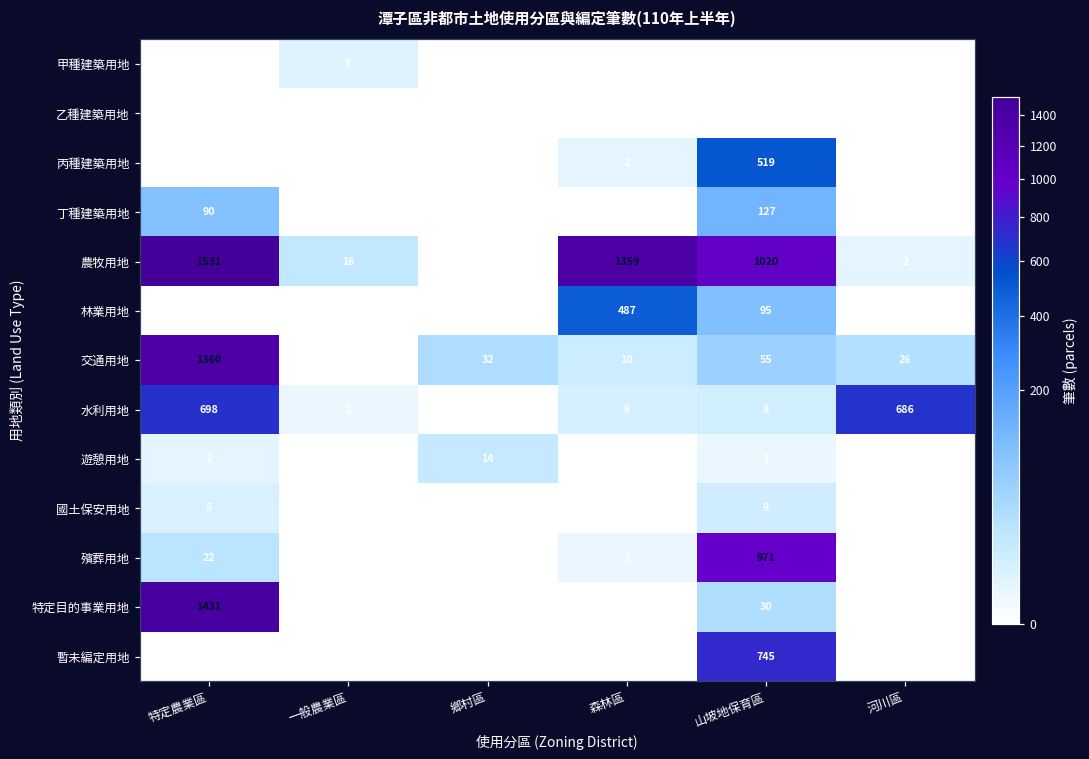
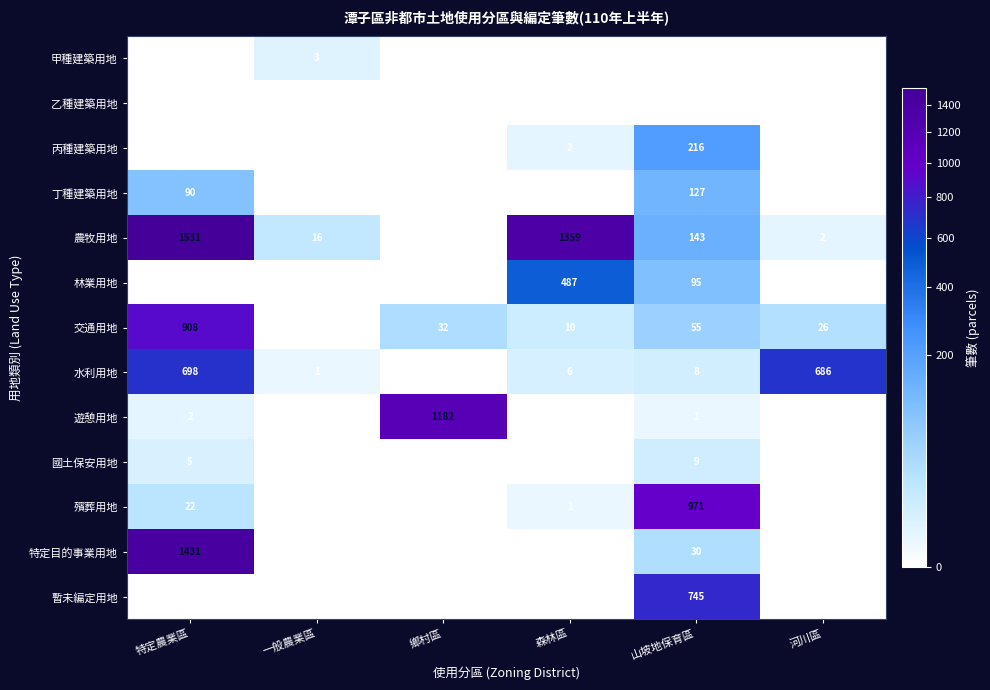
  {
    "丙種建築用地": {
-     "山坡地保育區": 519
+     "山坡地保育區": 216
    },
    "丁種建築用地": {
      "特定農業區": 90,
      "山坡地保育區": 127
    },
    "農牧用地": {
      "特定農業區": 1531,
      "一般農業區": 16,
      "森林區": 1359,
-     "山坡地保育區": 1020
+     "山坡地保育區": 143
    },
    "林業用地": {
      "森林區": 487,
      "山坡地保育區": 95
    },
    "交通用地": {
-     "特定農業區": 1360,
+     "特定農業區": 908,
      "鄉村區": 32,
      "森林區": 10,
      "山坡地保育區": 55,
      "河川區": 26
    },
    "水利用地": {
      "特定農業區": 698,
      "河川區": 686
    },
    "遊憩用地": {
-     "鄉村區": 14
+     "鄉村區": 1182
    },
    "國土保安用地": {
      "山坡地保育區": 9
    },
    "殯葬用地": {
      "特定農業區": 22,
      "山坡地保育區": 971
    },
    "特定目的事業用地": {
      "特定農業區": 1431,
      "山坡地保育區": 30
    },
    "暫未編定用地": {
      "山坡地保育區": 745
    }
  }
